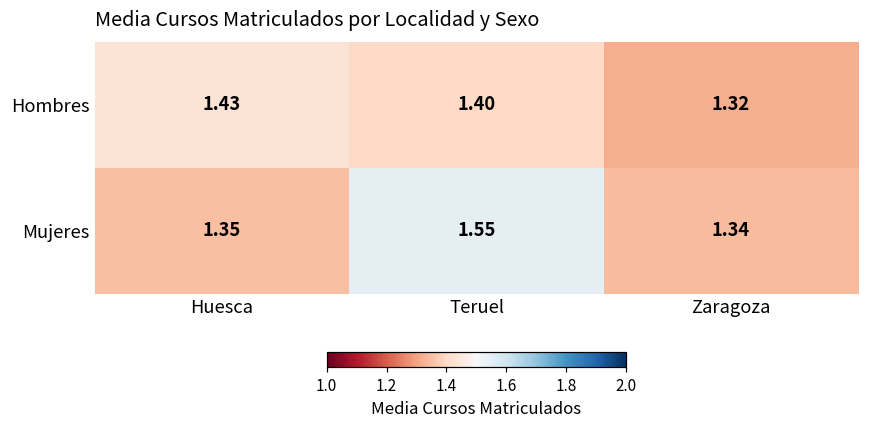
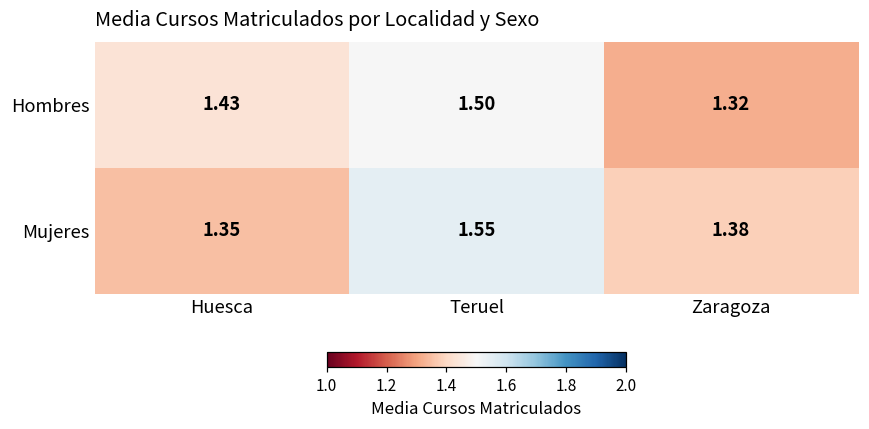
  {
    "Hombres": {
      "Huesca": 1.43,
-     "Teruel": 1.40,
+     "Teruel": 1.50,
      "Zaragoza": 1.32
    },
    "Mujeres": {
      "Huesca": 1.35,
      "Teruel": 1.55,
-     "Zaragoza": 1.34
+     "Zaragoza": 1.38
    }
  }
